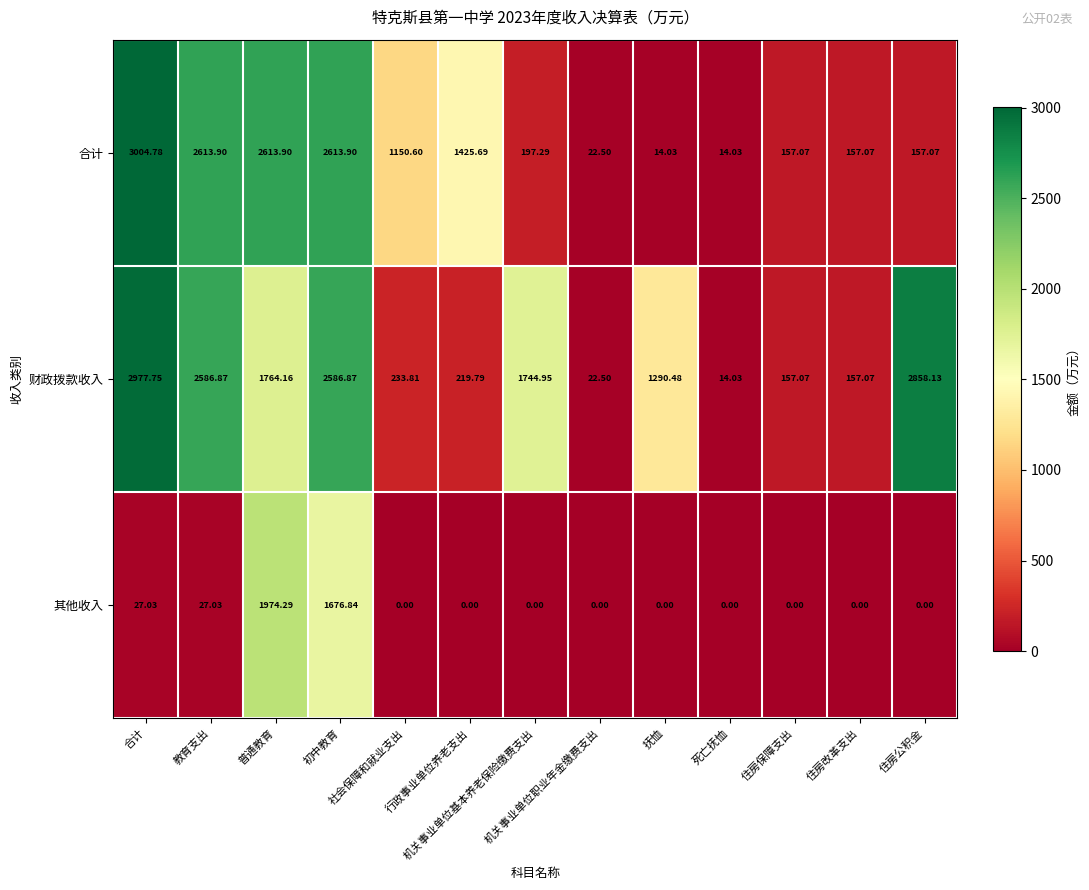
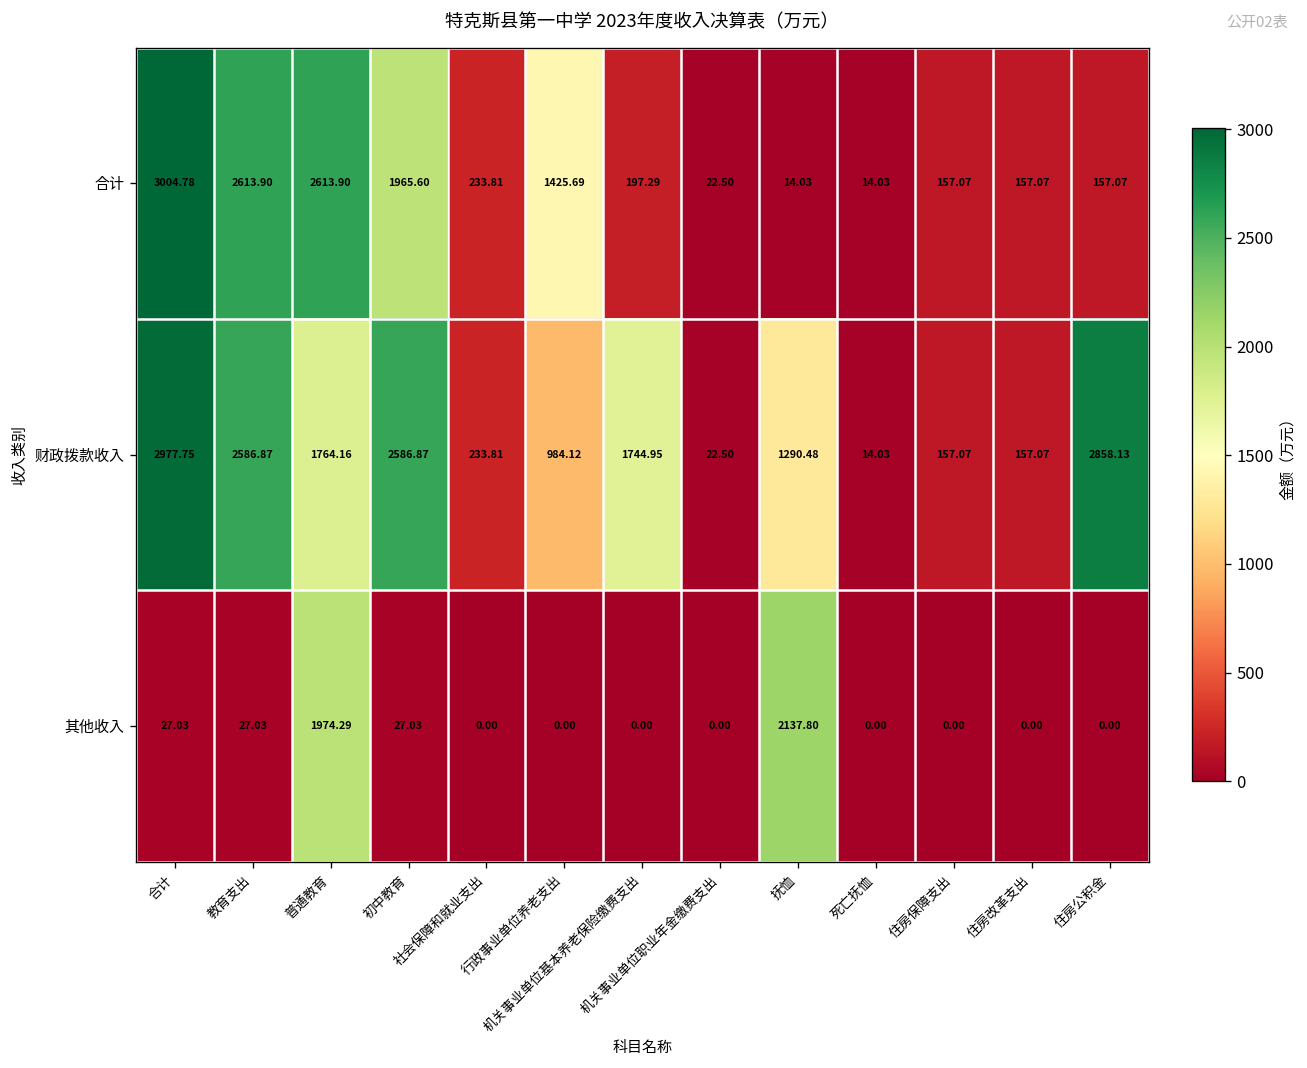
  {
    "合计": {
      "合计": 3004.78,
      "教育支出": 2613.90,
      "普通教育": 2613.90,
-     "初中教育": 2613.90,
-     "社会保障和就业支出": 1150.60,
+     "初中教育": 1965.60,
+     "社会保障和就业支出": 233.81,
      "行政事业单位养老支出": 1425.69,
      "机关事业单位基本养老保险缴费支出": 197.29,
      "机关事业单位职业年金缴费支出": 22.50,
      "抚恤": 14.03,
      "死亡抚恤": 14.03,
      "住房保障支出": 157.07,
      "住房改革支出": 157.07,
      "住房公积金": 157.07
    },
    "财政拨款收入": {
      "合计": 2977.75,
      "教育支出": 2586.87,
      "普通教育": 1764.16,
      "初中教育": 2586.87,
      "社会保障和就业支出": 233.81,
-     "行政事业单位养老支出": 219.79,
+     "行政事业单位养老支出": 984.12,
      "机关事业单位基本养老保险缴费支出": 1744.95,
      "机关事业单位职业年金缴费支出": 22.50,
      "抚恤": 1290.48,
      "死亡抚恤": 14.03,
      "住房保障支出": 157.07,
      "住房改革支出": 157.07,
      "住房公积金": 2858.13
    },
    "其他收入": {
      "合计": 27.03,
      "教育支出": 27.03,
      "普通教育": 1974.29,
-     "初中教育": 1676.84,
+     "初中教育": 27.03,
      "社会保障和就业支出": 0.00,
      "行政事业单位养老支出": 0.00,
      "机关事业单位基本养老保险缴费支出": 0.00,
      "机关事业单位职业年金缴费支出": 0.00,
-     "抚恤": 0.00,
+     "抚恤": 2137.80,
      "死亡抚恤": 0.00,
      "住房保障支出": 0.00,
      "住房改革支出": 0.00,
      "住房公积金": 0.00
    }
  }
